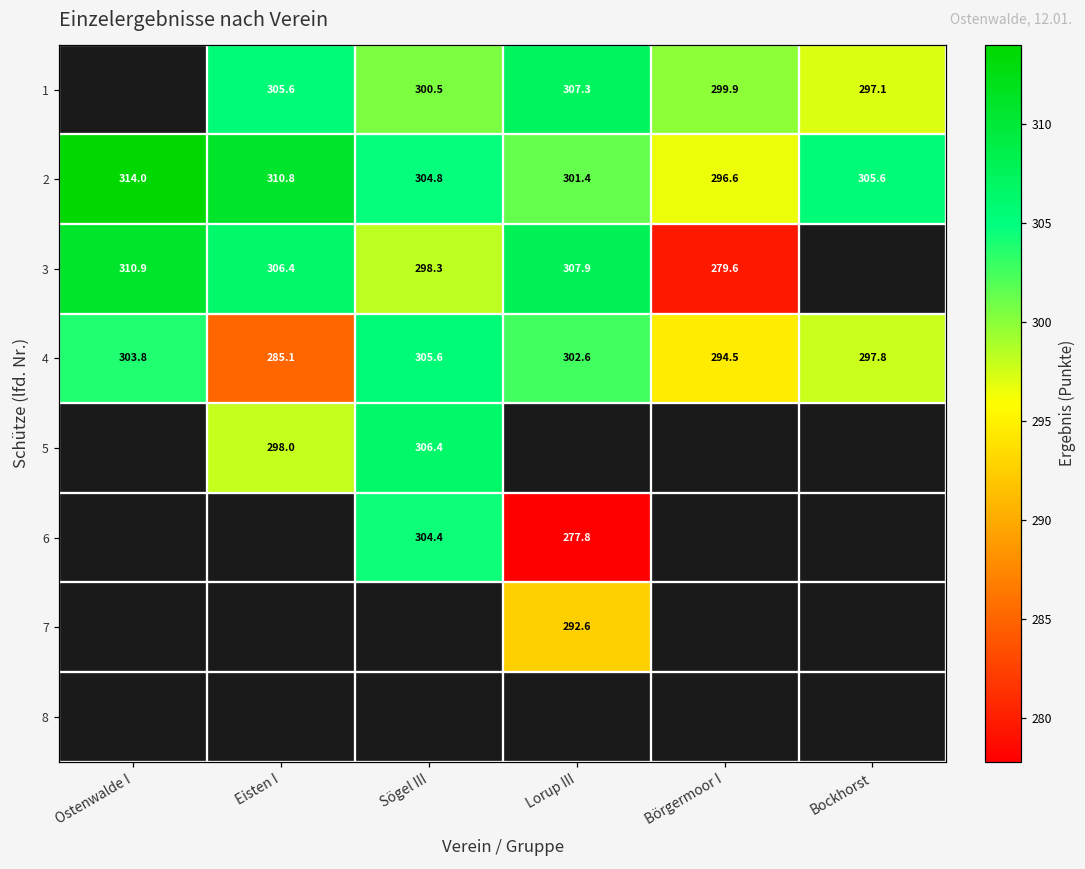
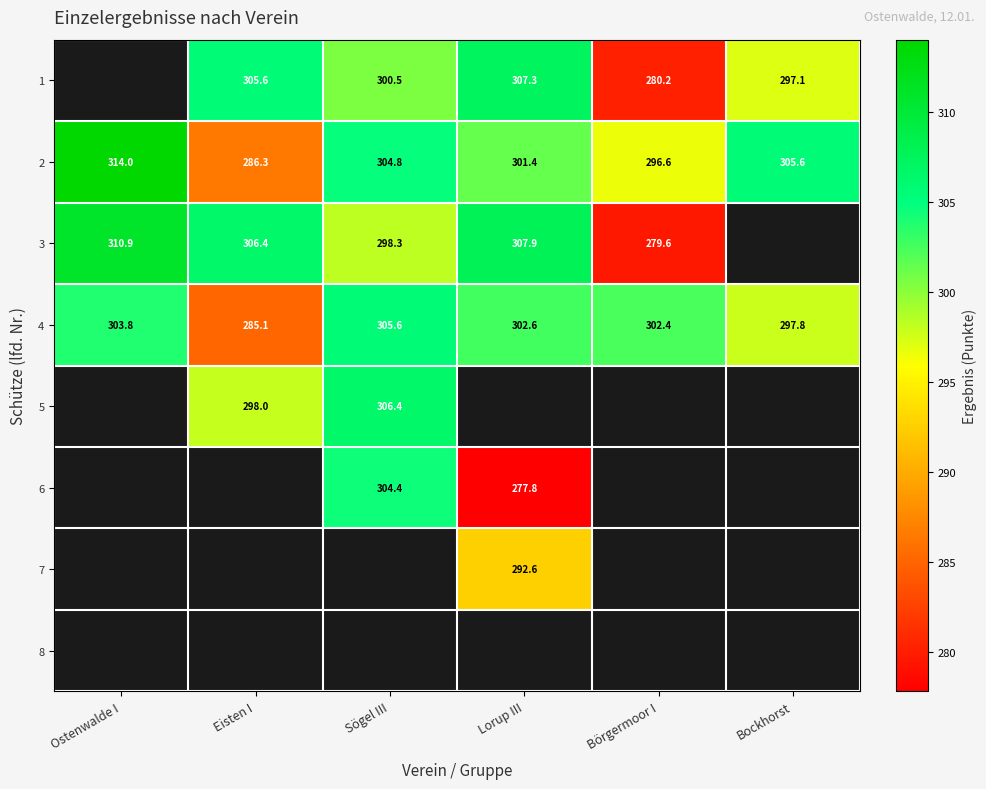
  {
    "1": {
      "Eisten I": 305.6,
      "Sögel III": 300.5,
      "Lorup III": 307.3,
-     "Börgermoor I": 299.9,
+     "Börgermoor I": 280.2,
      "Bockhorst": 297.1
    },
    "2": {
      "Ostenwalde I": 314.0,
-     "Eisten I": 310.8,
+     "Eisten I": 286.3,
      "Sögel III": 304.8,
      "Lorup III": 301.4,
      "Börgermoor I": 296.6,
      "Bockhorst": 305.6
    },
    "3": {
      "Ostenwalde I": 310.9,
      "Eisten I": 306.4,
      "Sögel III": 298.3,
      "Lorup III": 307.9,
      "Börgermoor I": 279.6
    },
    "4": {
      "Ostenwalde I": 303.8,
      "Eisten I": 285.1,
      "Sögel III": 305.6,
      "Lorup III": 302.6,
-     "Börgermoor I": 294.5,
+     "Börgermoor I": 302.4,
      "Bockhorst": 297.8
    },
    "5": {
      "Eisten I": 298.0,
      "Sögel III": 306.4
    },
    "6": {
      "Sögel III": 304.4,
      "Lorup III": 277.8
    },
    "7": {
      "Lorup III": 292.6
    }
  }
